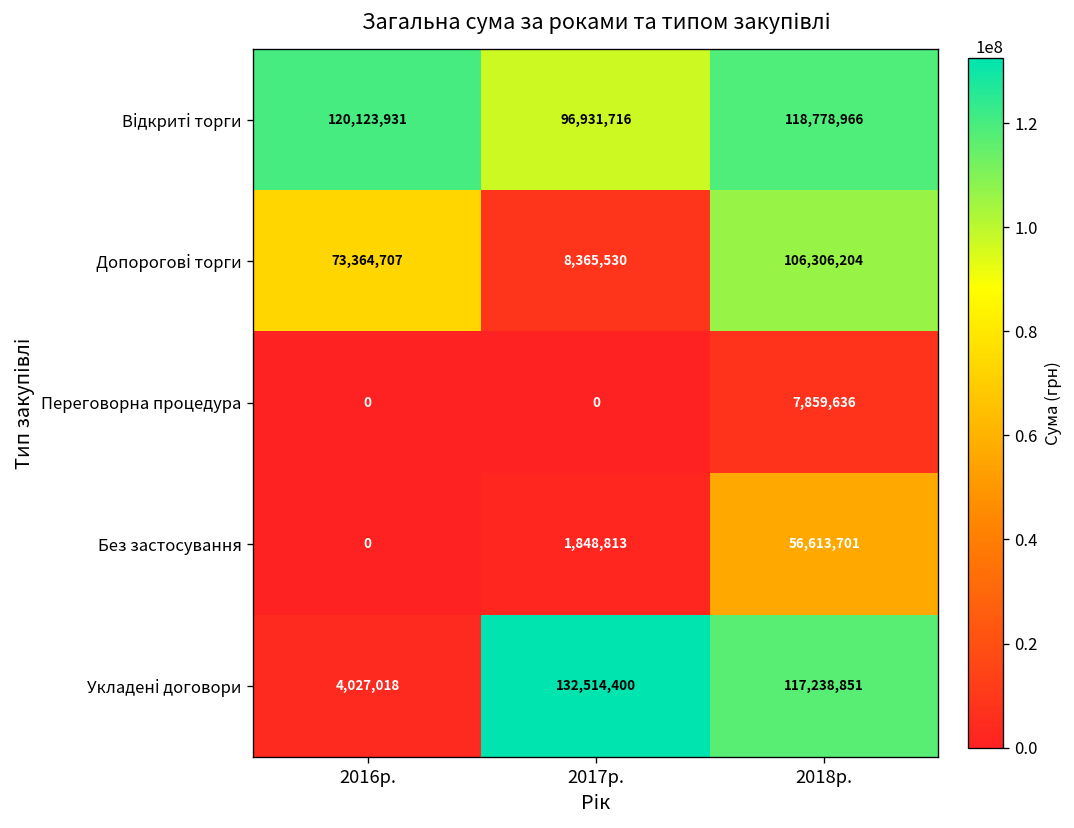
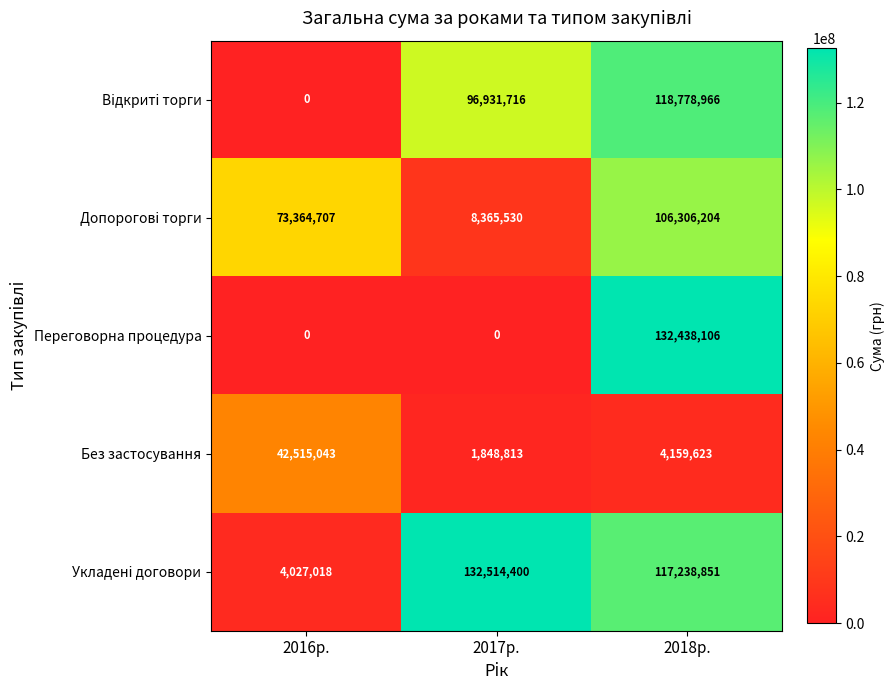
  {
    "Відкриті торги": {
-     "2016р.": "120,123,931",
+     "2016р.": "0",
      "2017р.": "96,931,716",
      "2018р.": "118,778,966"
    },
    "Допорогові торги": {
      "2016р.": "73,364,707",
      "2017р.": "8,365,530",
      "2018р.": "106,306,204"
    },
    "Переговорна процедура": {
      "2016р.": "0",
      "2017р.": "0",
-     "2018р.": "7,859,636"
+     "2018р.": "132,438,106"
    },
    "Без застосування": {
-     "2016р.": "0",
+     "2016р.": "42,515,043",
      "2017р.": "1,848,813",
-     "2018р.": "56,613,701"
+     "2018р.": "4,159,623"
    },
    "Укладені договори": {
      "2016р.": "4,027,018",
      "2017р.": "132,514,400",
      "2018р.": "117,238,851"
    }
  }
